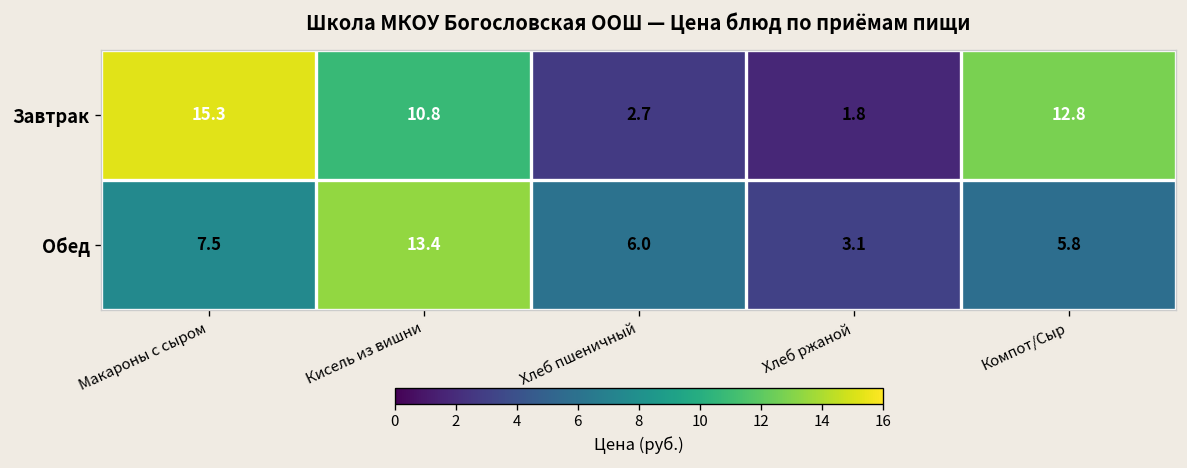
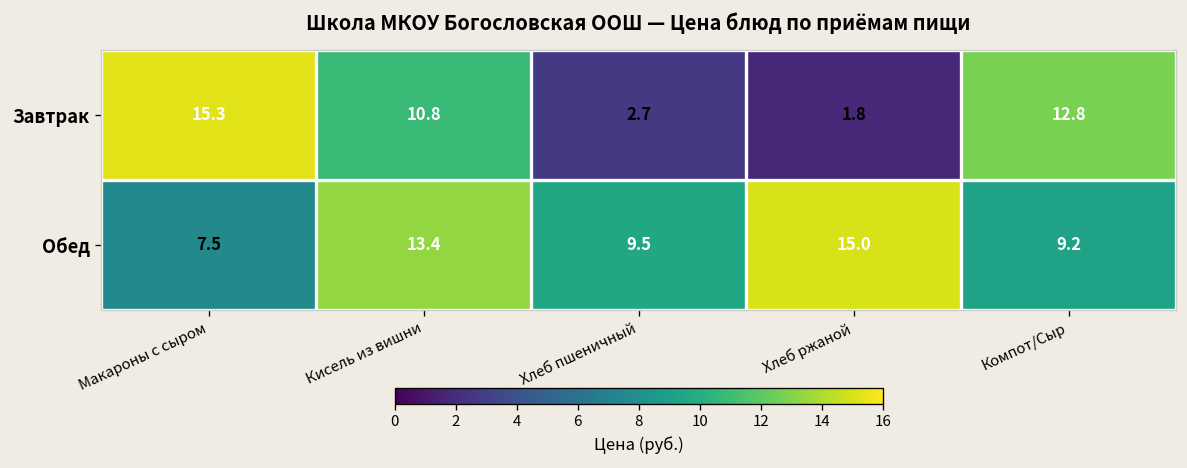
  {
    "Завтрак": {
      "Макароны с сыром": 15.3,
      "Кисель из вишни": 10.8,
      "Хлеб пшеничный": 2.7,
      "Хлеб ржаной": 1.8,
      "Компот/Сыр": 12.8
    },
    "Обед": {
      "Макароны с сыром": 7.5,
      "Кисель из вишни": 13.4,
-     "Хлеб пшеничный": 6.0,
-     "Хлеб ржаной": 3.1,
-     "Компот/Сыр": 5.8
+     "Хлеб пшеничный": 9.5,
+     "Хлеб ржаной": 15.0,
+     "Компот/Сыр": 9.2
    }
  }
